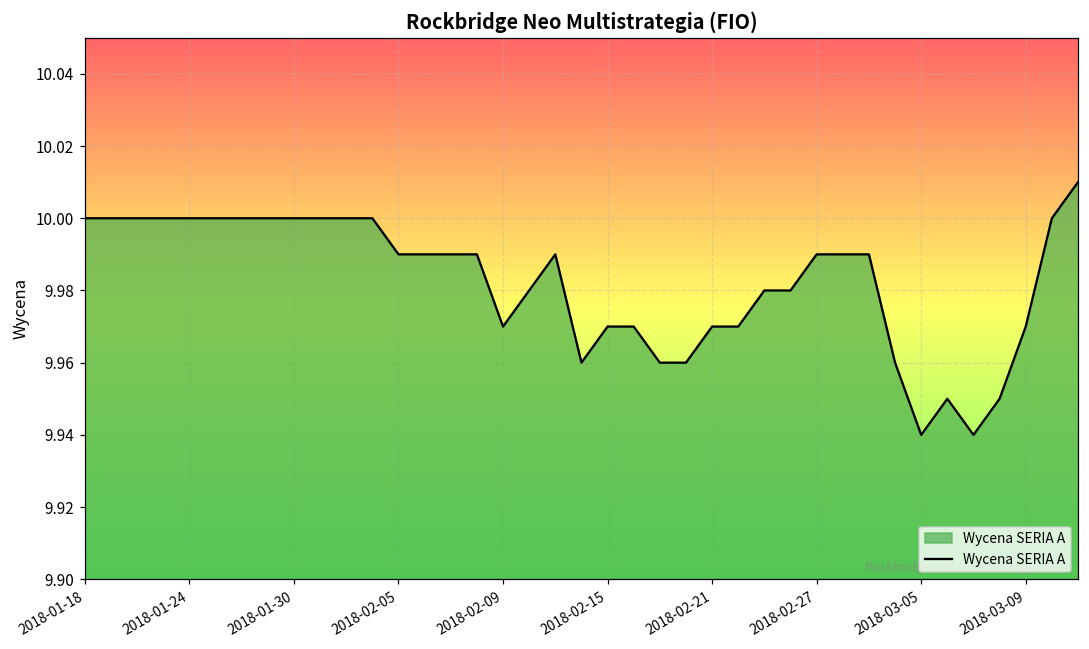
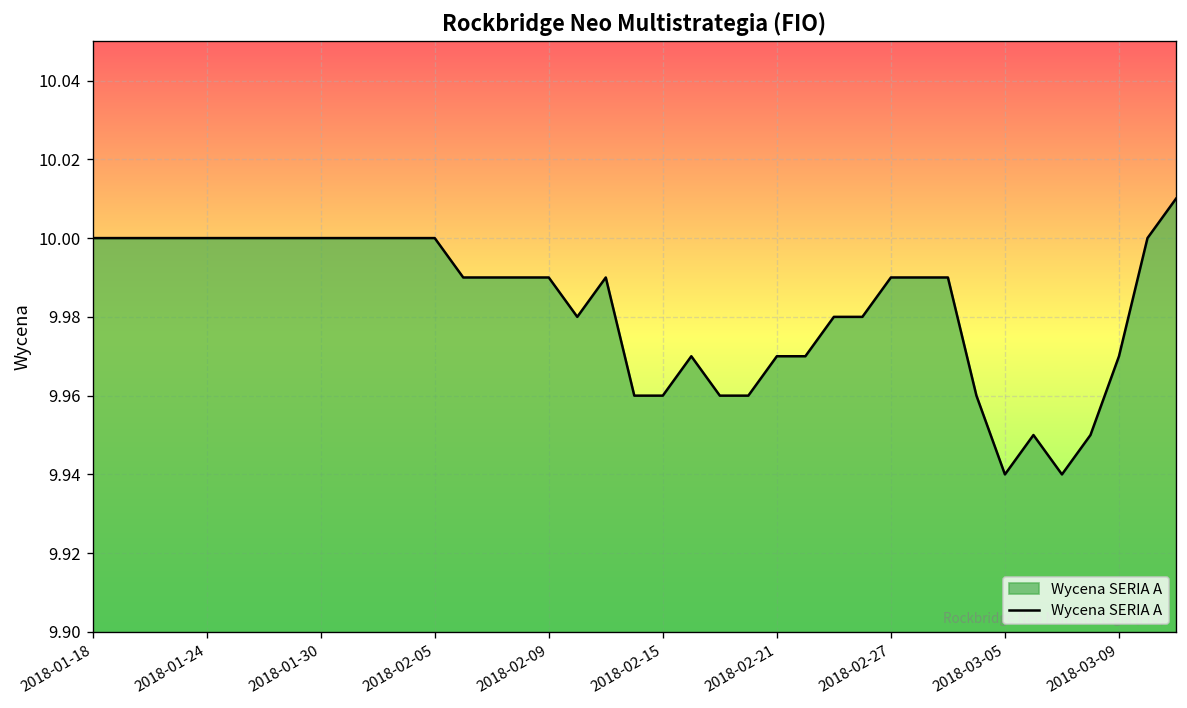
  {
    "2018-01-18": 10.00,
    "2018-01-24": 10.00,
    "2018-01-30": 10.00,
-   "2018-02-05": 9.99,
-   "2018-02-09": 9.97,
-   "2018-02-15": 9.97,
+   "2018-02-05": 10.00,
+   "2018-02-09": 9.99,
+   "2018-02-15": 9.96,
    "2018-02-21": 9.97,
    "2018-02-27": 9.99,
    "2018-03-05": 9.94,
    "2018-03-09": 9.97
  }
